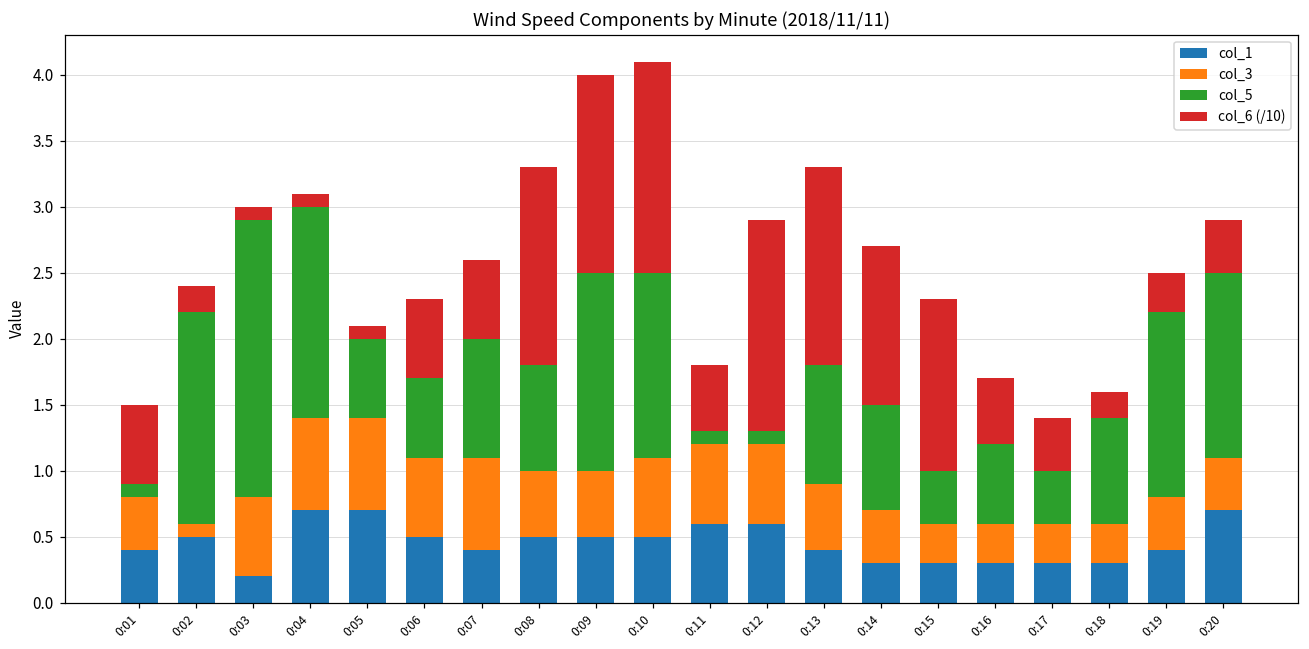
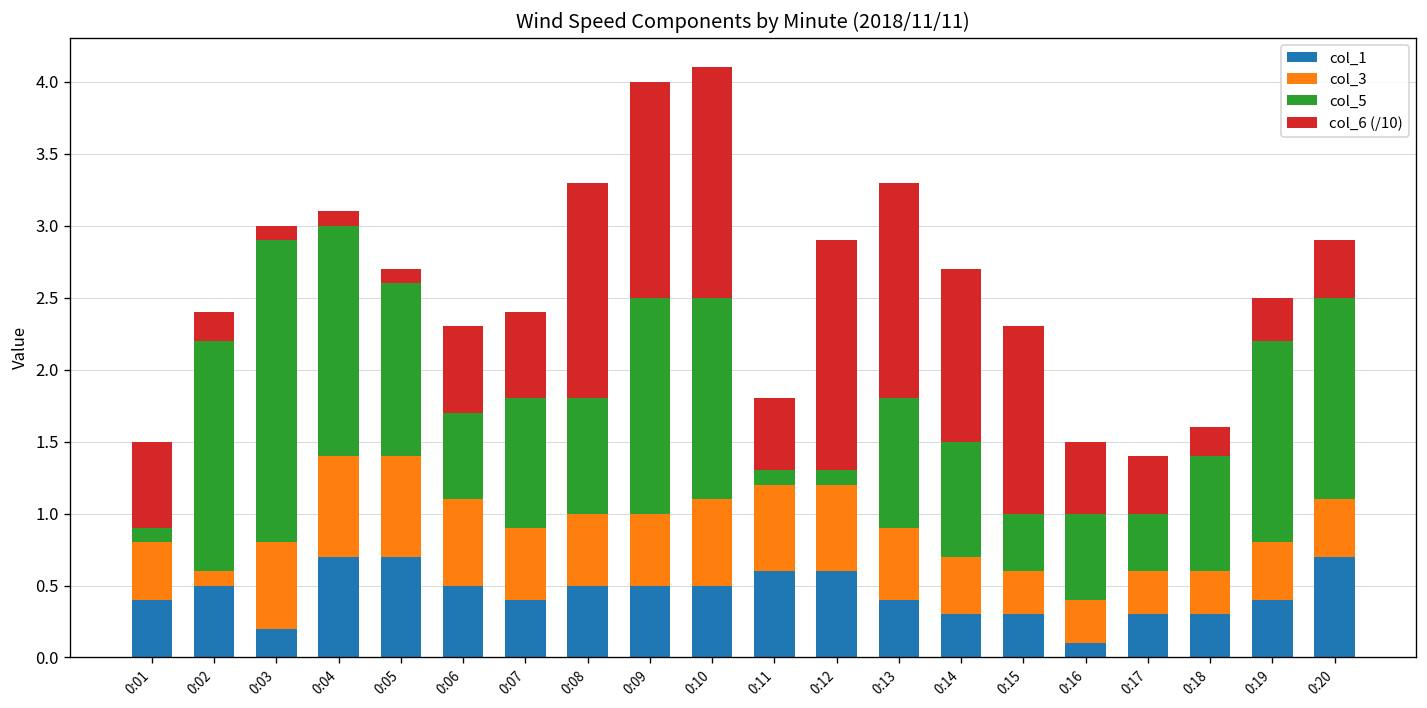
  {
    "col_1": {
      "0:01": 0.4,
      "0:02": 0.5,
      "0:03": 0.2,
      "0:04": 0.7,
      "0:05": 0.7,
      "0:06": 0.5,
      "0:07": 0.4,
      "0:08": 0.5,
      "0:09": 0.5,
      "0:10": 0.5,
      "0:11": 0.6,
      "0:12": 0.6,
      "0:13": 0.4,
      "0:14": 0.3,
      "0:15": 0.3,
-     "0:16": 0.3,
+     "0:16": 0.1,
      "0:17": 0.3,
      "0:18": 0.3,
      "0:19": 0.4,
      "0:20": 0.7
    },
    "col_3": {
      "0:01": 0.4,
      "0:02": 0.1,
      "0:03": 0.6,
      "0:04": 0.7,
      "0:05": 0.7,
      "0:06": 0.6,
-     "0:07": 0.7,
+     "0:07": 0.5,
      "0:08": 0.5,
      "0:09": 0.5,
      "0:10": 0.6,
      "0:11": 0.6,
      "0:12": 0.6,
      "0:13": 0.5,
      "0:14": 0.4,
      "0:15": 0.3,
      "0:16": 0.3,
      "0:17": 0.3,
      "0:18": 0.3,
      "0:19": 0.4,
      "0:20": 0.4
    },
    "col_5": {
      "0:01": 0.1,
      "0:02": 1.6,
      "0:03": 2.1,
      "0:04": 1.6,
-     "0:05": 0.6,
+     "0:05": 1.2,
      "0:06": 0.6,
      "0:07": 0.9,
      "0:08": 0.8,
      "0:09": 1.5,
      "0:10": 1.4,
      "0:11": 0.1,
      "0:12": 0.1,
      "0:13": 0.9,
      "0:14": 0.8,
      "0:15": 0.4,
      "0:16": 0.6,
      "0:17": 0.4,
      "0:18": 0.8,
      "0:19": 1.4,
      "0:20": 1.4
    },
    "col_6 (/10)": {
      "0:01": 0.6,
      "0:02": 0.2,
      "0:03": 0.1,
      "0:04": 0.1,
      "0:05": 0.1,
      "0:06": 0.6,
      "0:07": 0.6,
      "0:08": 1.5,
      "0:09": 1.5,
      "0:10": 1.6,
      "0:11": 0.5,
      "0:12": 1.6,
      "0:13": 1.5,
      "0:14": 1.2,
      "0:15": 1.3,
      "0:16": 0.5,
      "0:17": 0.4,
      "0:18": 0.2,
      "0:19": 0.3,
      "0:20": 0.4
    }
  }
